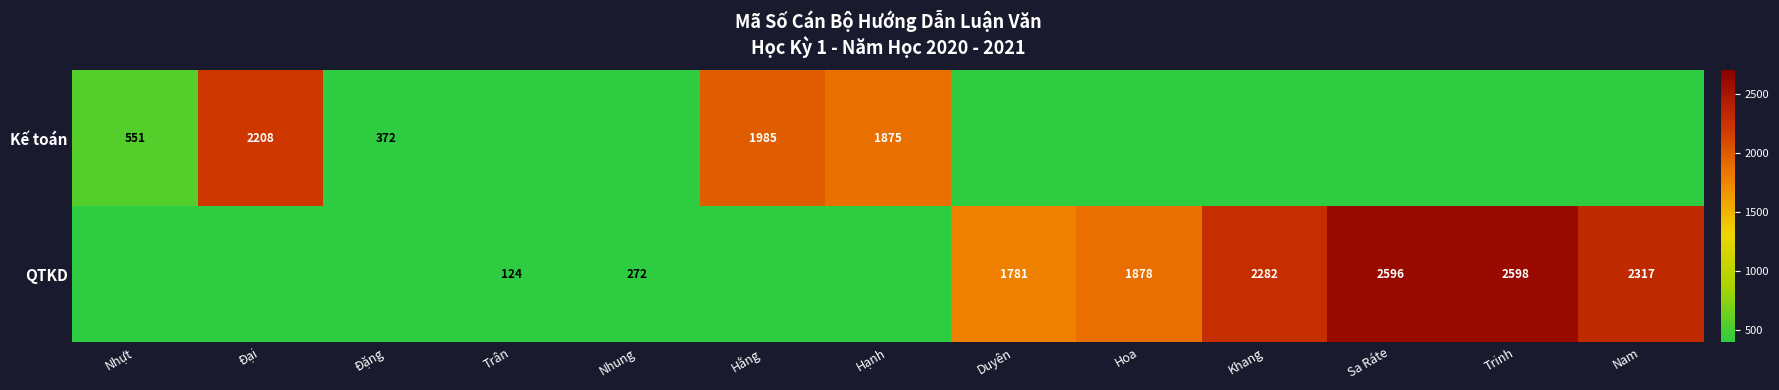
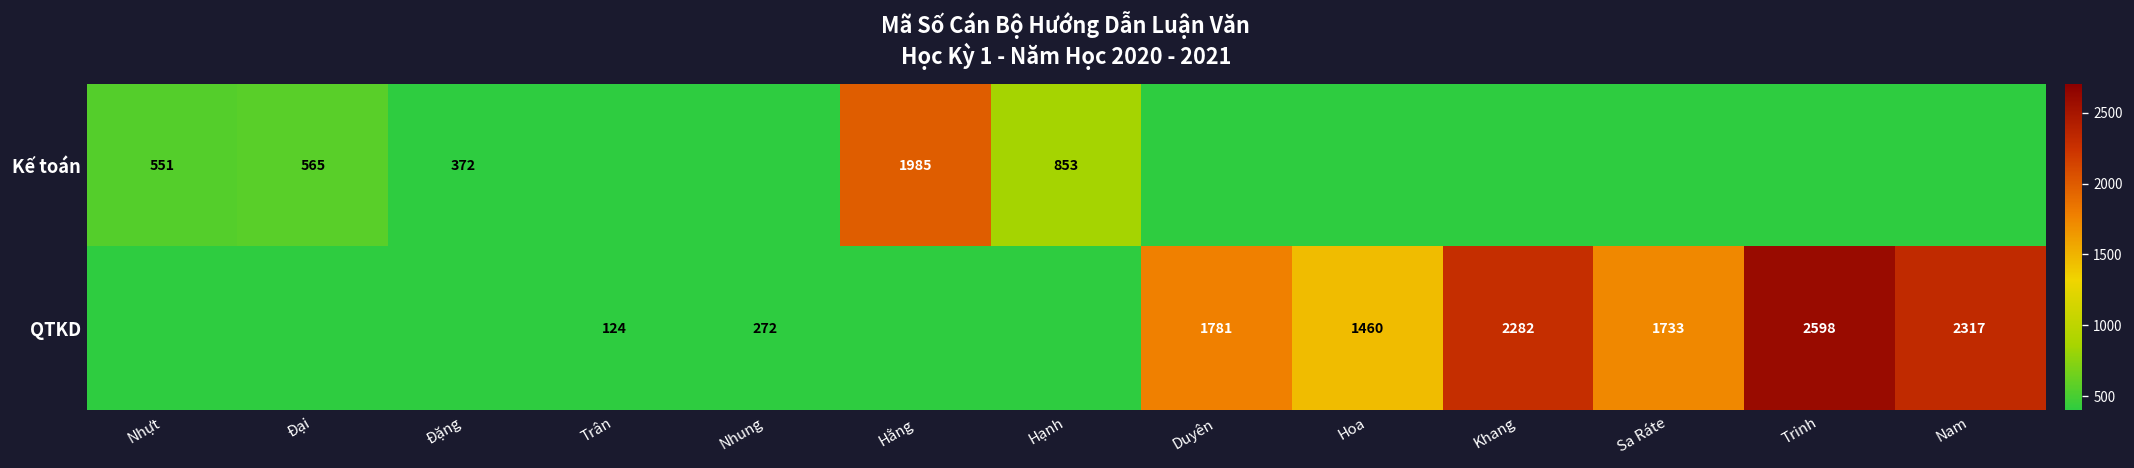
  {
    "Kế toán": {
      "Nhựt": 551,
-     "Đại": 2208,
+     "Đại": 565,
      "Đặng": 372,
      "Hằng": 1985,
-     "Hạnh": 1875
+     "Hạnh": 853
    },
    "QTKD": {
      "Trân": 124,
      "Nhung": 272,
      "Duyên": 1781,
-     "Hoa": 1878,
+     "Hoa": 1460,
      "Khang": 2282,
-     "Sa Ráte": 2596,
+     "Sa Ráte": 1733,
      "Trinh": 2598,
      "Nam": 2317
    }
  }
